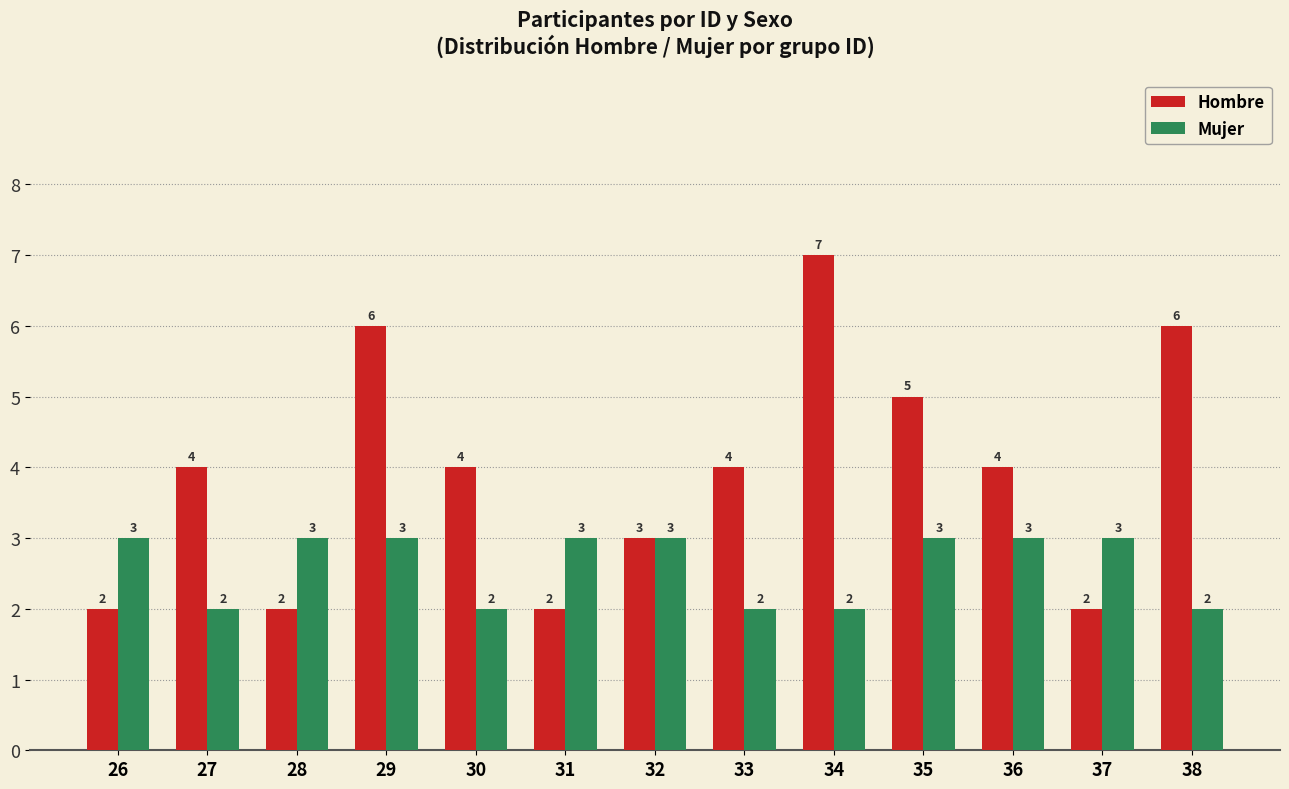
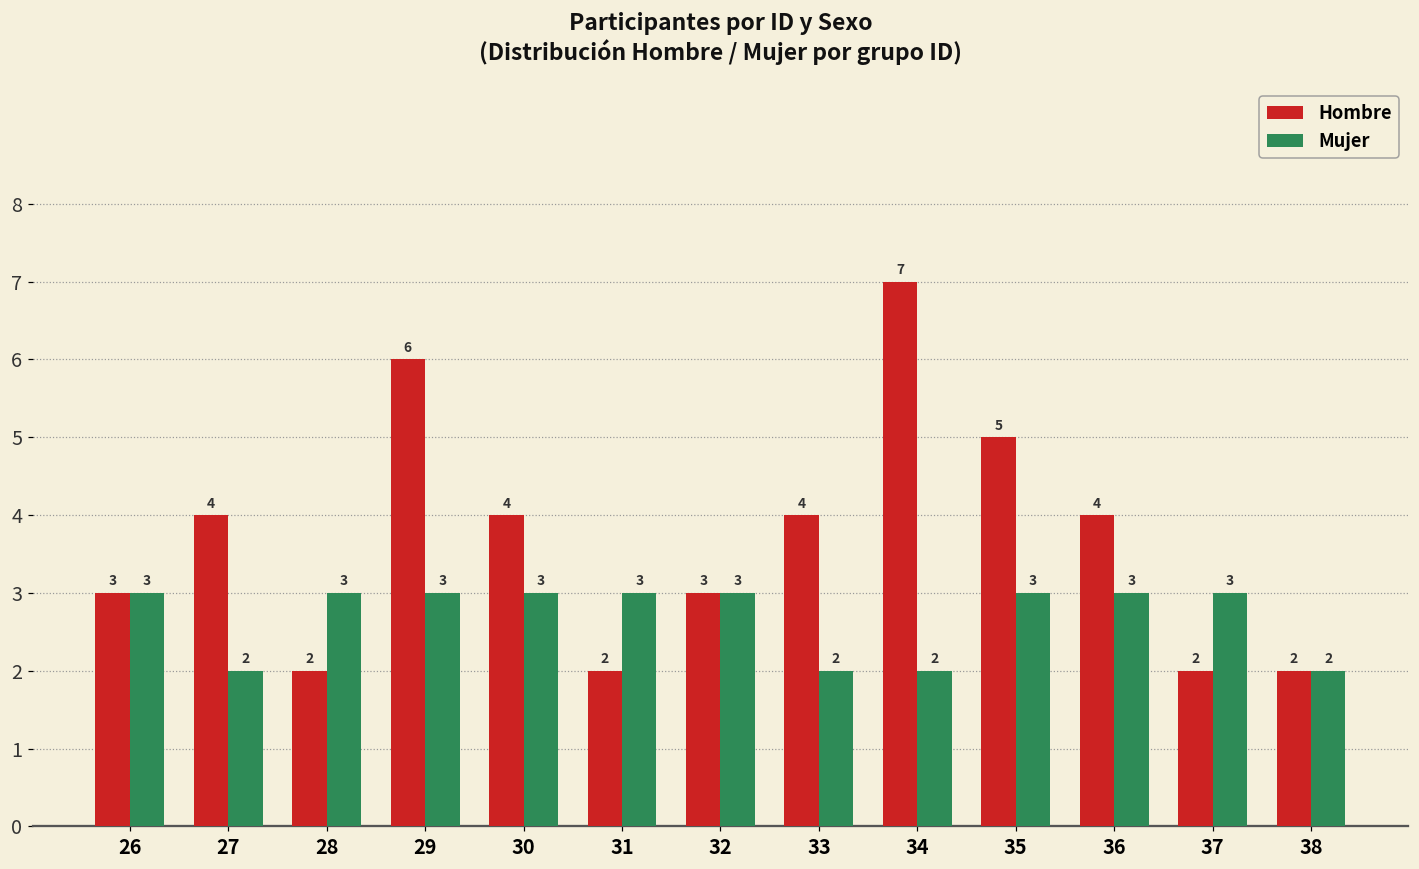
  {
    "Hombre": {
-     "26": 2,
+     "26": 3,
      "27": 4,
      "28": 2,
      "29": 6,
      "30": 4,
      "31": 2,
      "32": 3,
      "33": 4,
      "34": 7,
      "35": 5,
      "36": 4,
      "37": 2,
-     "38": 6
+     "38": 2
    },
    "Mujer": {
      "26": 3,
      "27": 2,
      "28": 3,
      "29": 3,
-     "30": 2,
+     "30": 3,
      "31": 3,
      "32": 3,
      "33": 2,
      "34": 2,
      "35": 3,
      "36": 3,
      "37": 3,
      "38": 2
    }
  }
